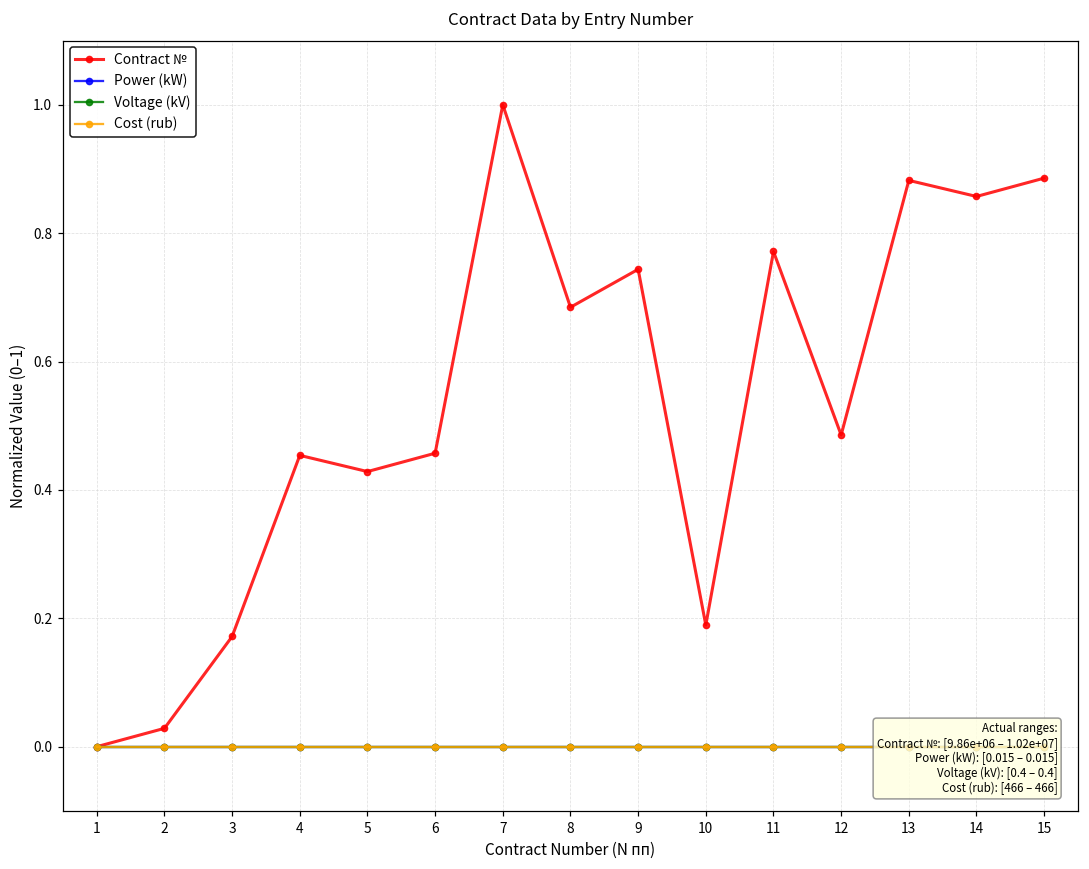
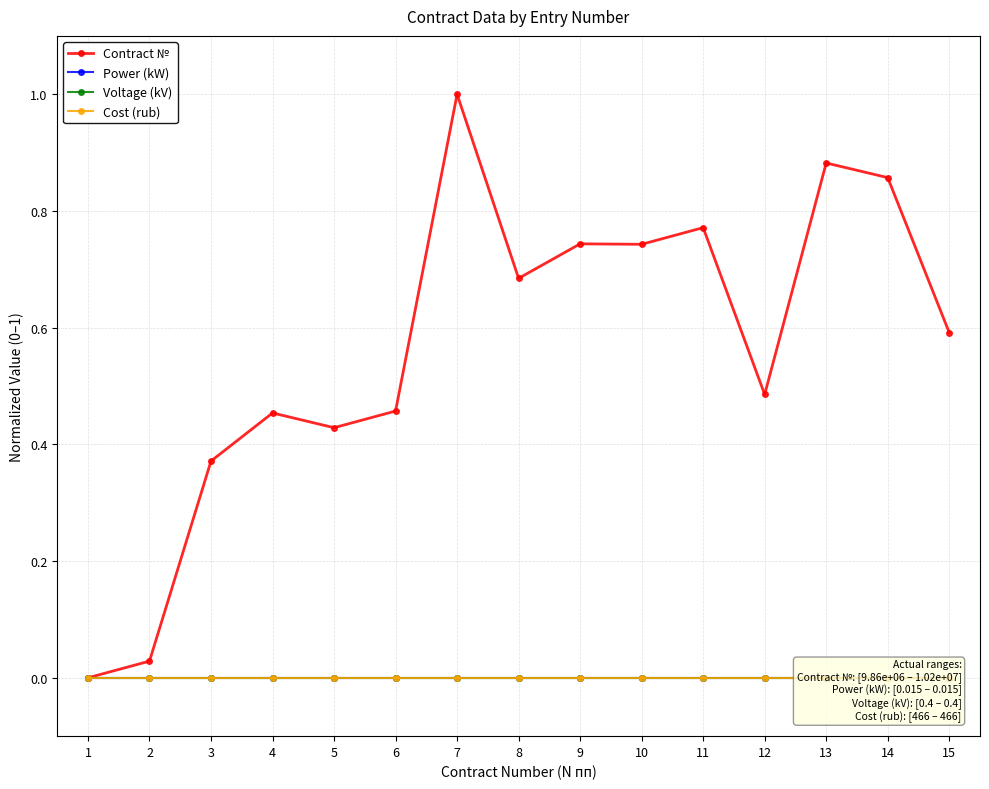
  {
    "Contract №": {
      "2": 0.03,
-     "3": 0.17,
+     "3": 0.37,
      "4": 0.45,
      "5": 0.43,
      "6": 0.46,
      "7": 1.00,
      "8": 0.68,
      "9": 0.74,
-     "10": 0.19,
+     "10": 0.74,
      "11": 0.77,
      "12": 0.49,
      "13": 0.88,
      "14": 0.86,
-     "15": 0.89
+     "15": 0.59
    },
    "Cost (rub)": {
      "2": 0.00,
      "3": 0.00,
      "4": 0.00,
      "5": 0.00,
      "6": 0.00,
      "7": 0.00,
      "8": 0.00,
      "9": 0.00,
      "10": 0.00,
      "11": 0.00,
      "12": 0.00
    }
  }
